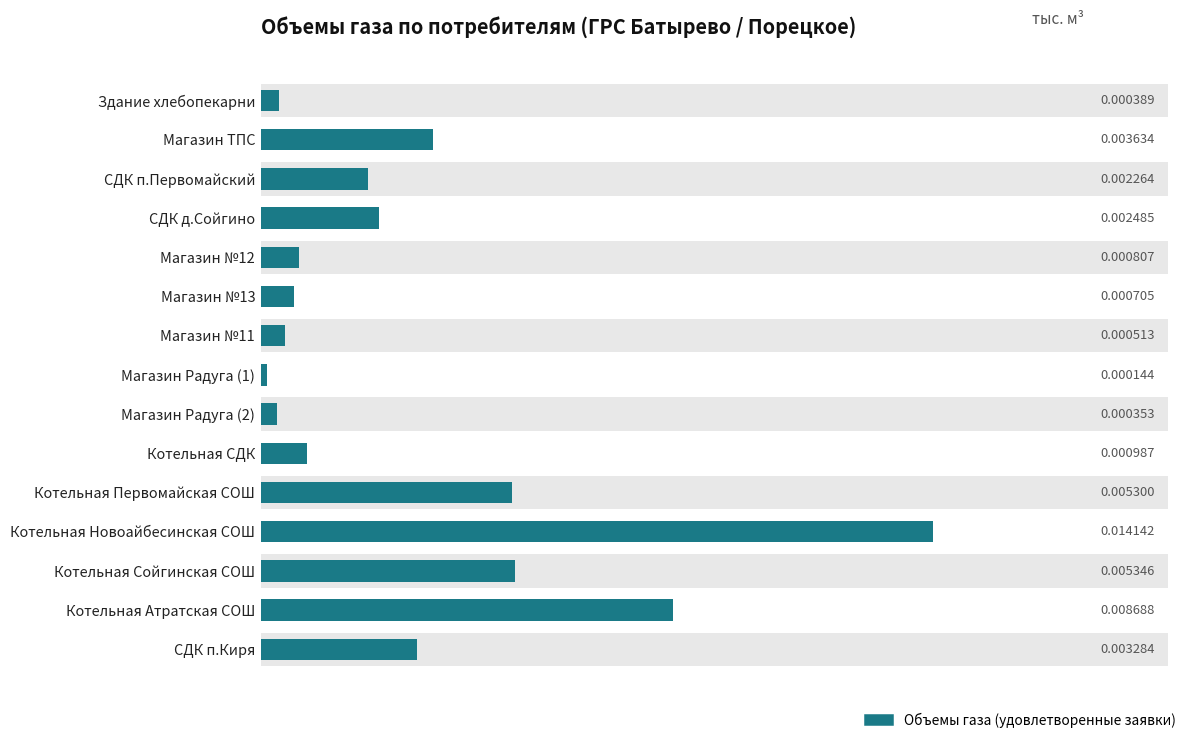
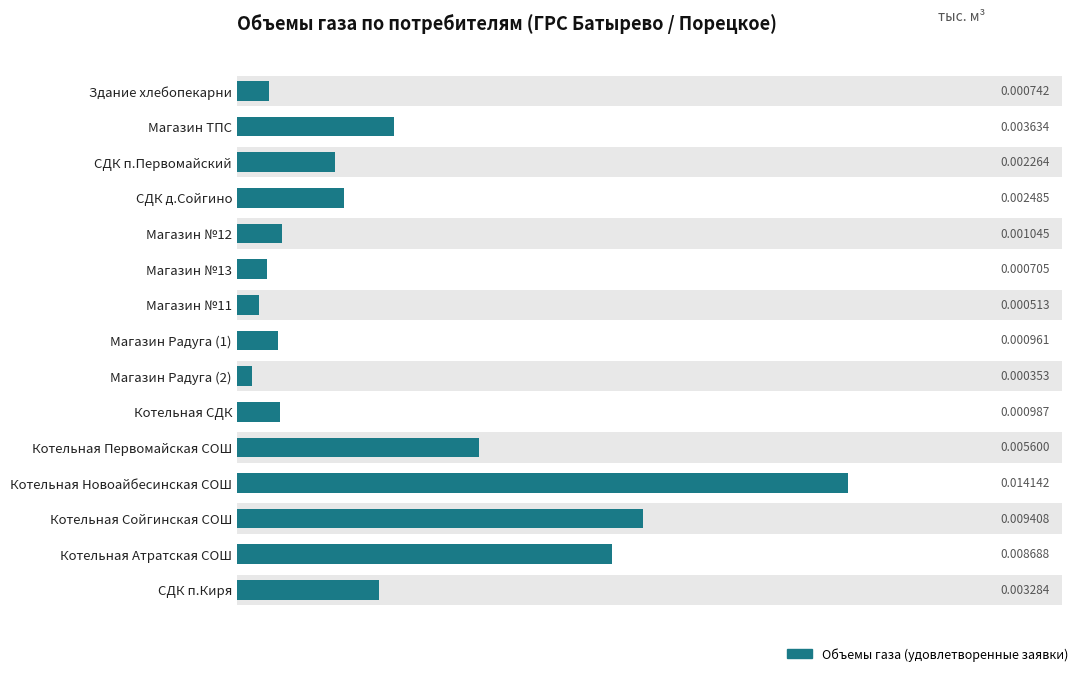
  {
    "Объемы газа (удовлетворенные заявки)": {
-     "Здание хлебопекарни": 0.000389,
-     "Магазин №12": 0.000807,
-     "Магазин Радуга (1)": 0.000144,
-     "Котельная Первомайская СОШ": 0.005300,
-     "Котельная Сойгинская СОШ": 0.005346
+     "Здание хлебопекарни": 0.000742,
+     "Магазин №12": 0.001045,
+     "Магазин Радуга (1)": 0.000961,
+     "Котельная Первомайская СОШ": 0.005600,
+     "Котельная Сойгинская СОШ": 0.009408
    }
  }
